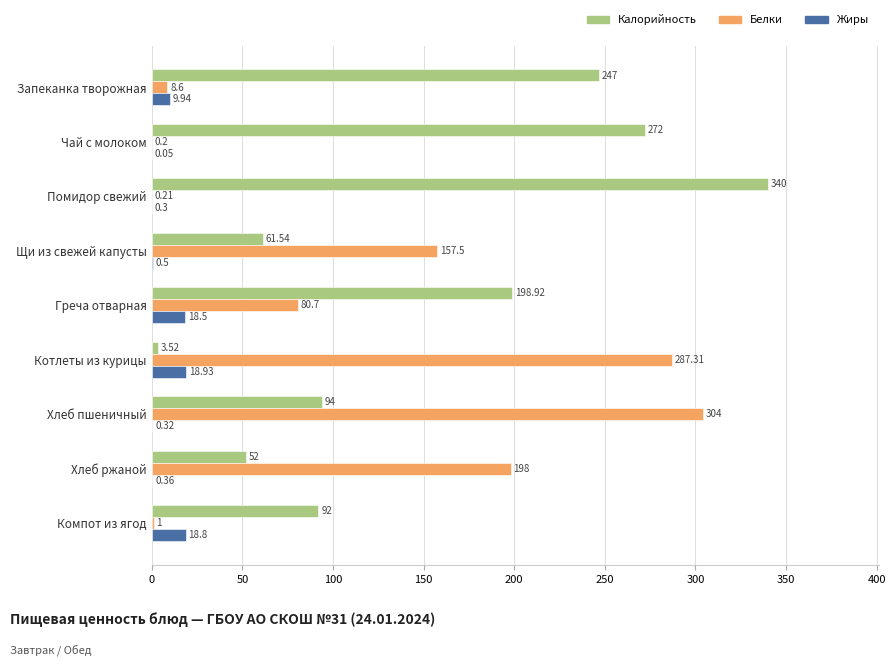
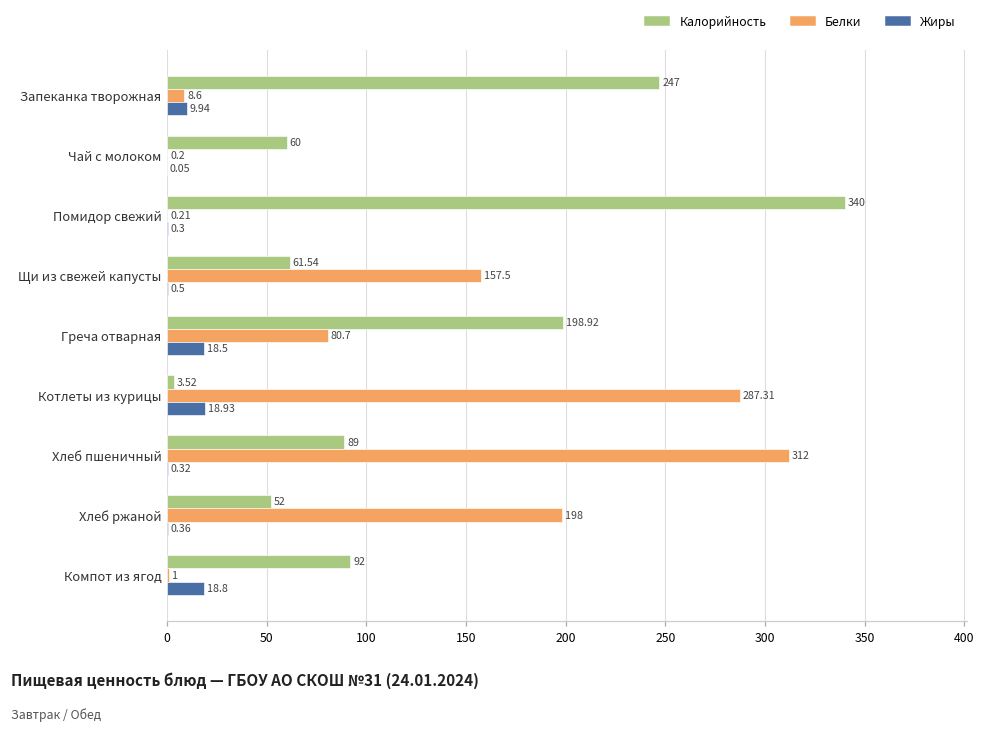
  {
    "Калорийность": {
      "Запеканка творожная": 247,
-     "Чай с молоком": 272,
+     "Чай с молоком": 60,
      "Помидор свежий": 340,
      "Щи из свежей капусты": 61.54,
      "Греча отварная": 198.92,
      "Котлеты из курицы": 3.52,
-     "Хлеб пшеничный": 94,
+     "Хлеб пшеничный": 89,
      "Хлеб ржаной": 52,
      "Компот из ягод": 92
    },
    "Белки": {
      "Запеканка творожная": 8.6,
      "Чай с молоком": 0.2,
      "Помидор свежий": 0.21,
      "Щи из свежей капусты": 157.5,
      "Греча отварная": 80.7,
      "Котлеты из курицы": 287.31,
-     "Хлеб пшеничный": 304,
+     "Хлеб пшеничный": 312,
      "Хлеб ржаной": 198,
      "Компот из ягод": 1
    },
    "Жиры": {
      "Запеканка творожная": 9.94,
      "Чай с молоком": 0.05,
      "Помидор свежий": 0.3,
      "Щи из свежей капусты": 0.5,
      "Греча отварная": 18.5,
      "Котлеты из курицы": 18.93,
      "Хлеб пшеничный": 0.32,
      "Хлеб ржаной": 0.36,
      "Компот из ягод": 18.8
    }
  }
